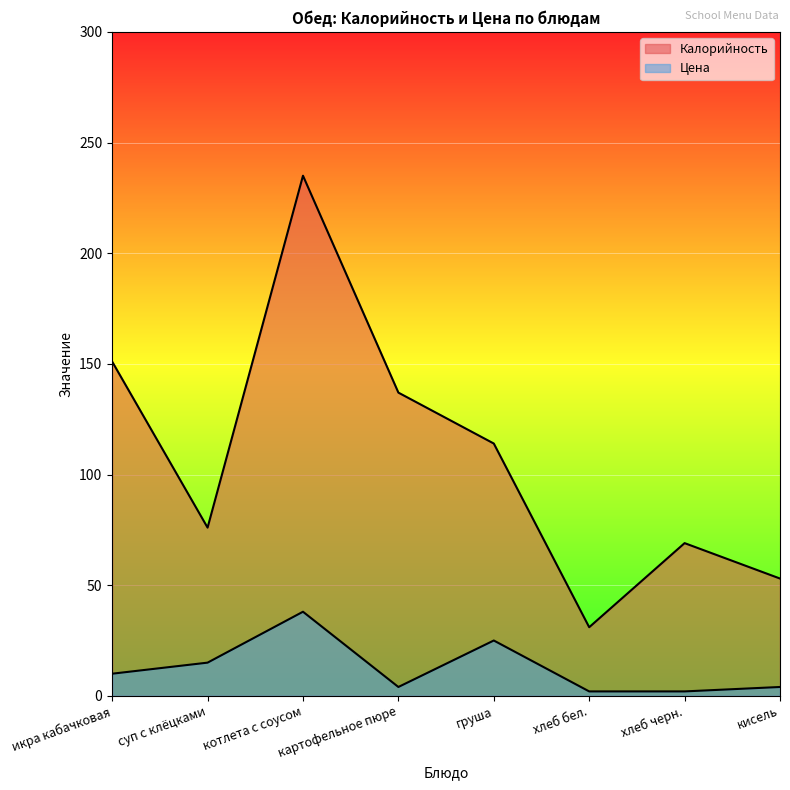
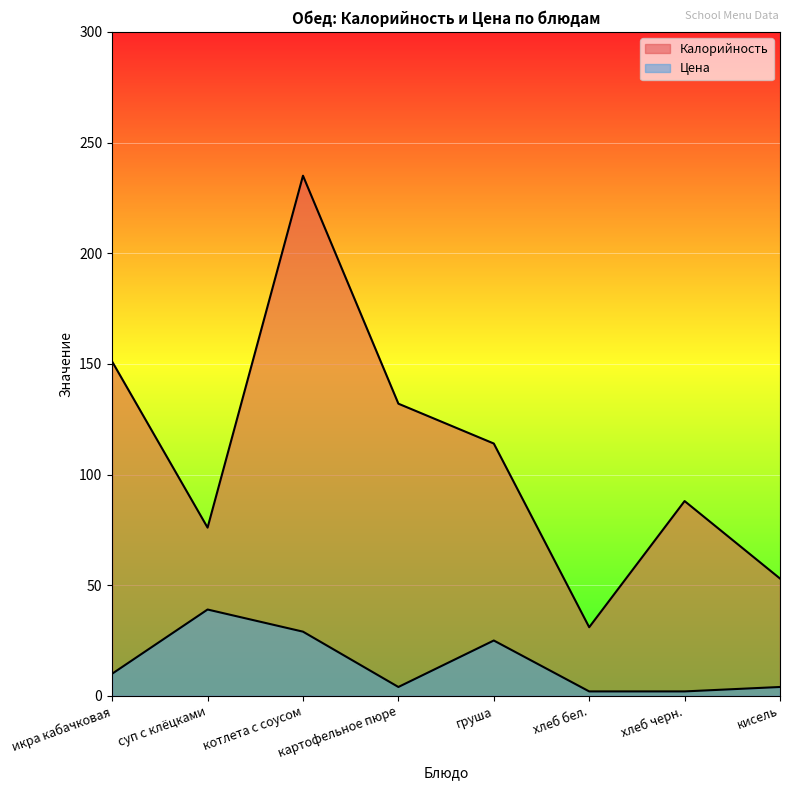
  {
    "Калорийность": {
      "икра кабачковая": 151,
      "суп с клёцками": 76,
      "котлета с соусом": 235,
-     "картофельное пюре": 137,
+     "картофельное пюре": 132,
      "груша": 114,
      "хлеб бел.": 31,
-     "хлеб черн.": 69,
+     "хлеб черн.": 88,
      "кисель": 53
    },
    "Цена": {
      "икра кабачковая": 10,
-     "суп с клёцками": 15,
-     "котлета с соусом": 38,
+     "суп с клёцками": 39,
+     "котлета с соусом": 29,
      "картофельное пюре": 4,
      "груша": 25,
      "хлеб бел.": 2,
      "хлеб черн.": 2,
      "кисель": 4
    }
  }
